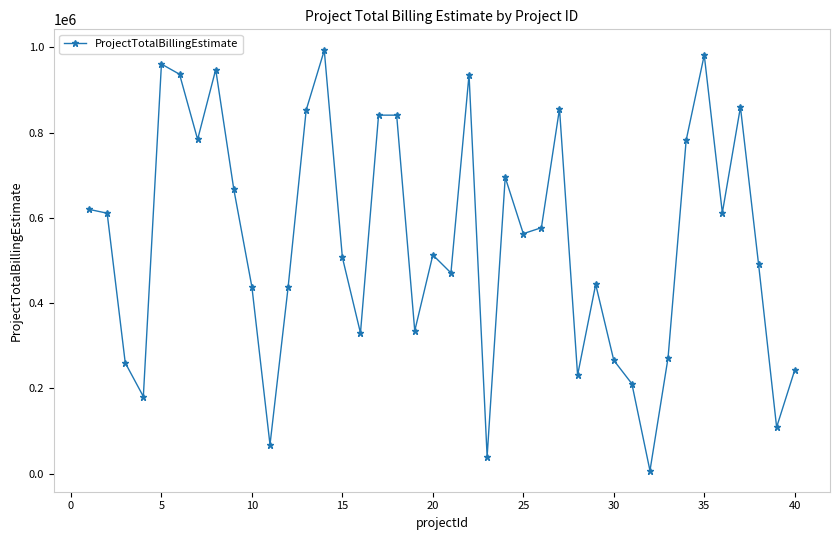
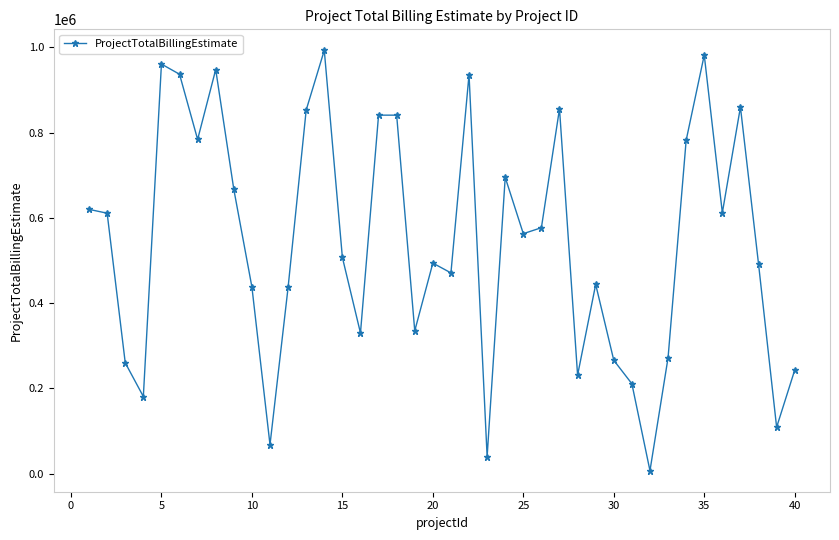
  {
    "5": 960000,
    "10": 440000,
    "15": 510000,
-   "20": 510000,
+   "20": 490000,
    "25": 560000,
    "30": 270000,
    "35": 980000,
    "40": 240000
  }
